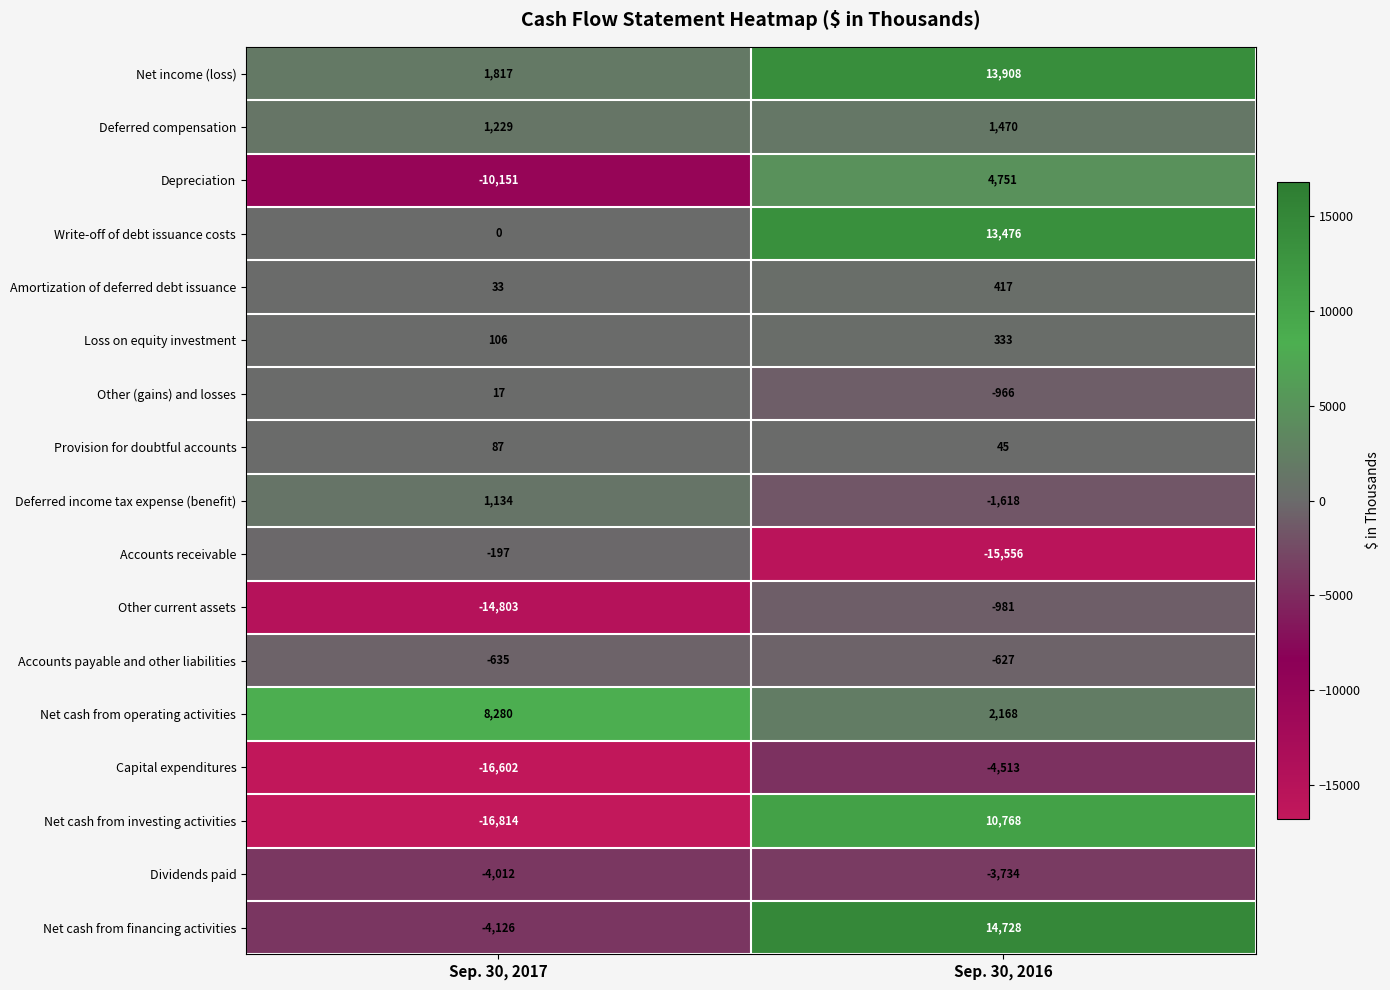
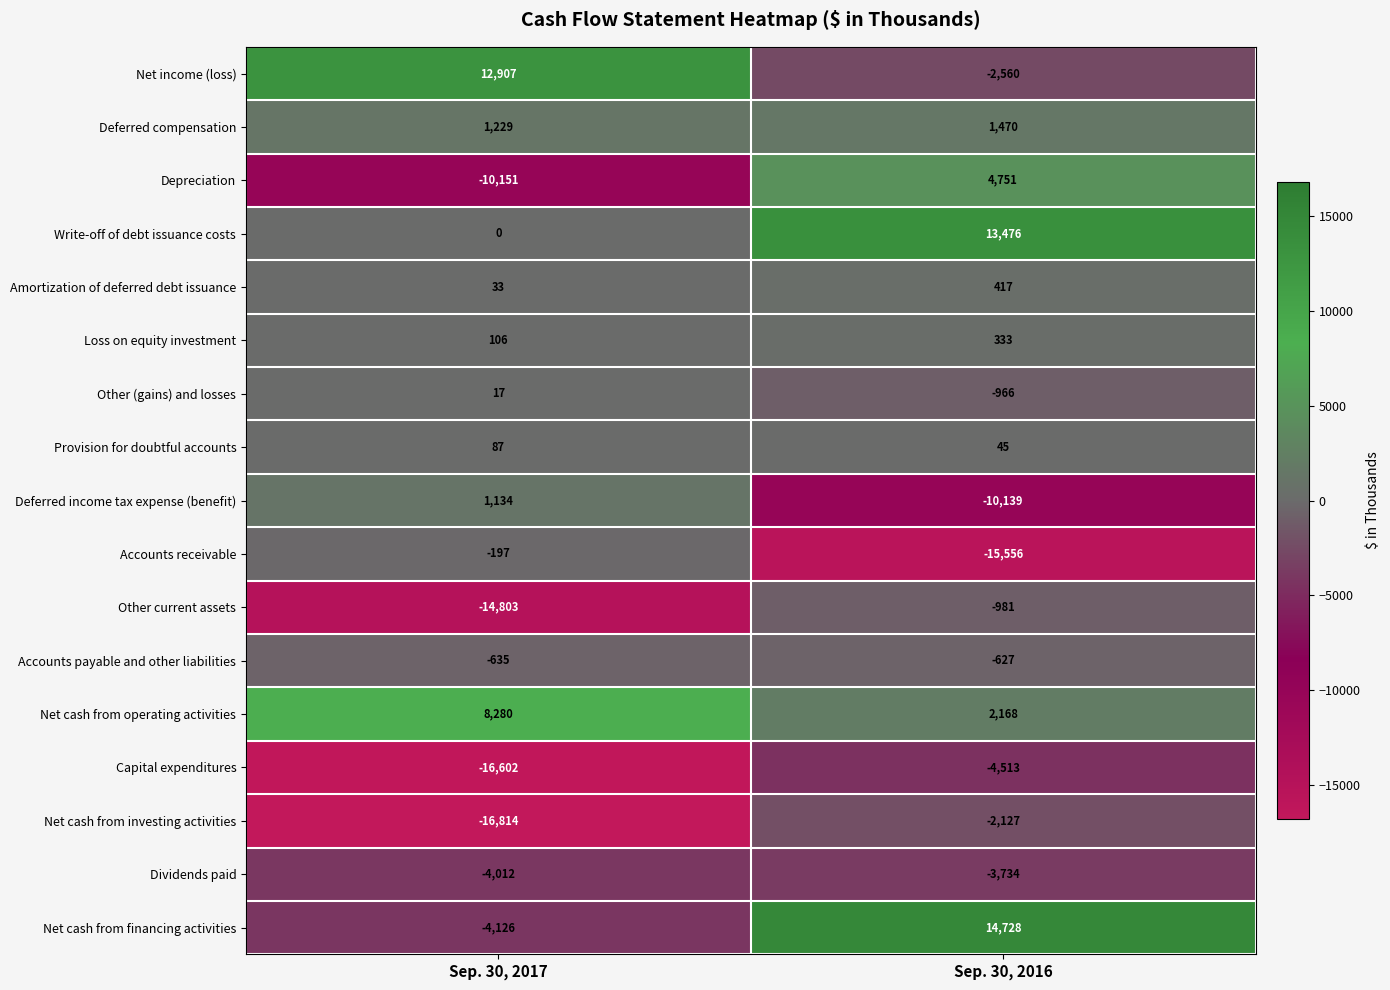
  {
    "Net income (loss)": {
-     "Sep. 30, 2017": "1,817",
-     "Sep. 30, 2016": "13,908"
+     "Sep. 30, 2017": "12,907",
+     "Sep. 30, 2016": "-2,560"
    },
    "Deferred compensation": {
      "Sep. 30, 2017": "1,229",
      "Sep. 30, 2016": "1,470"
    },
    "Depreciation": {
      "Sep. 30, 2017": "-10,151",
      "Sep. 30, 2016": "4,751"
    },
    "Write-off of debt issuance costs": {
      "Sep. 30, 2017": "0",
      "Sep. 30, 2016": "13,476"
    },
    "Amortization of deferred debt issuance": {
      "Sep. 30, 2017": "33",
      "Sep. 30, 2016": "417"
    },
    "Loss on equity investment": {
      "Sep. 30, 2017": "106",
      "Sep. 30, 2016": "333"
    },
    "Other (gains) and losses": {
      "Sep. 30, 2017": "17",
      "Sep. 30, 2016": "-966"
    },
    "Provision for doubtful accounts": {
      "Sep. 30, 2017": "87",
      "Sep. 30, 2016": "45"
    },
    "Deferred income tax expense (benefit)": {
      "Sep. 30, 2017": "1,134",
-     "Sep. 30, 2016": "-1,618"
+     "Sep. 30, 2016": "-10,139"
    },
    "Accounts receivable": {
      "Sep. 30, 2017": "-197",
      "Sep. 30, 2016": "-15,556"
    },
    "Other current assets": {
      "Sep. 30, 2017": "-14,803",
      "Sep. 30, 2016": "-981"
    },
    "Accounts payable and other liabilities": {
      "Sep. 30, 2017": "-635",
      "Sep. 30, 2016": "-627"
    },
    "Net cash from operating activities": {
      "Sep. 30, 2017": "8,280",
      "Sep. 30, 2016": "2,168"
    },
    "Capital expenditures": {
      "Sep. 30, 2017": "-16,602",
      "Sep. 30, 2016": "-4,513"
    },
    "Net cash from investing activities": {
      "Sep. 30, 2017": "-16,814",
-     "Sep. 30, 2016": "10,768"
+     "Sep. 30, 2016": "-2,127"
    },
    "Dividends paid": {
      "Sep. 30, 2017": "-4,012",
      "Sep. 30, 2016": "-3,734"
    },
    "Net cash from financing activities": {
      "Sep. 30, 2017": "-4,126",
      "Sep. 30, 2016": "14,728"
    }
  }
